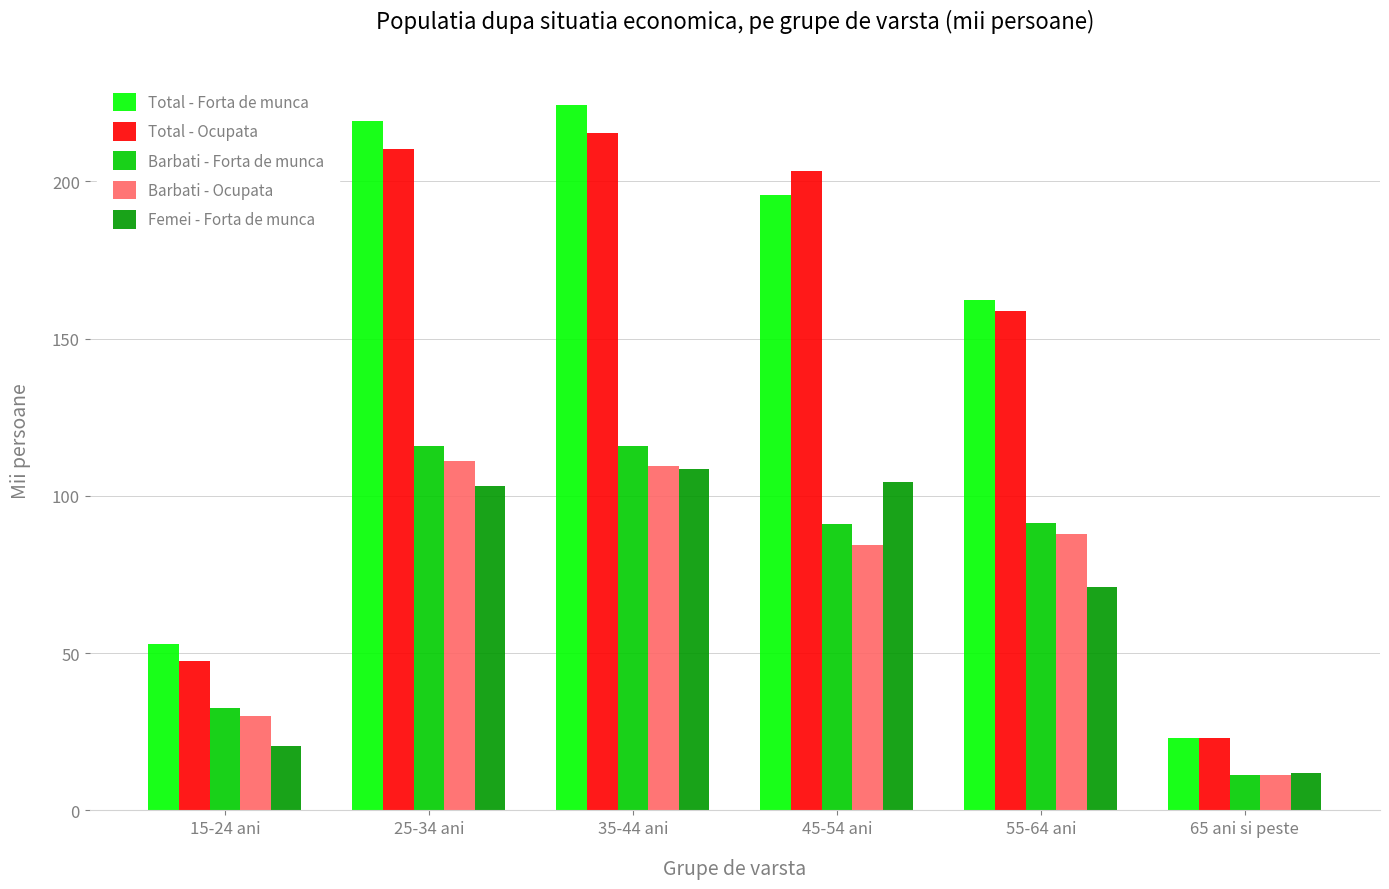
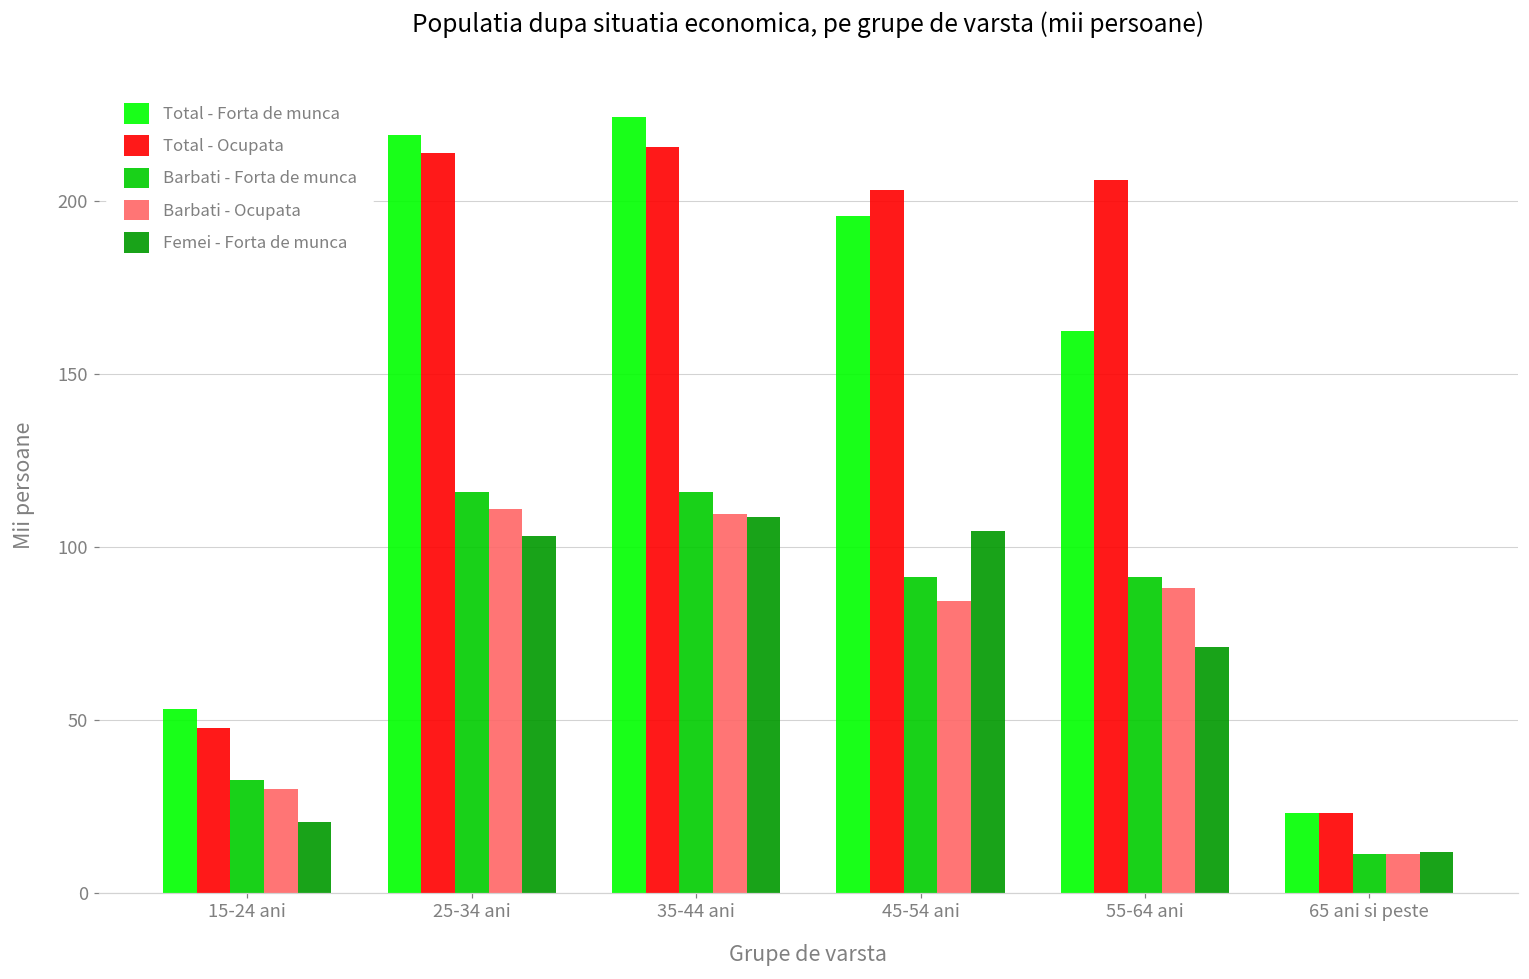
  {
    "Total - Ocupata": {
      "15-24 ani": 48,
-     "25-34 ani": 210,
+     "25-34 ani": 214,
      "35-44 ani": 216,
      "45-54 ani": 203,
-     "55-64 ani": 159,
+     "55-64 ani": 206,
      "65 ani si peste": 23
    },
    "Barbati - Ocupata": {
      "15-24 ani": 30,
      "25-34 ani": 111,
      "35-44 ani": 109,
      "45-54 ani": 84,
      "55-64 ani": 88,
      "65 ani si peste": 11
    }
  }
